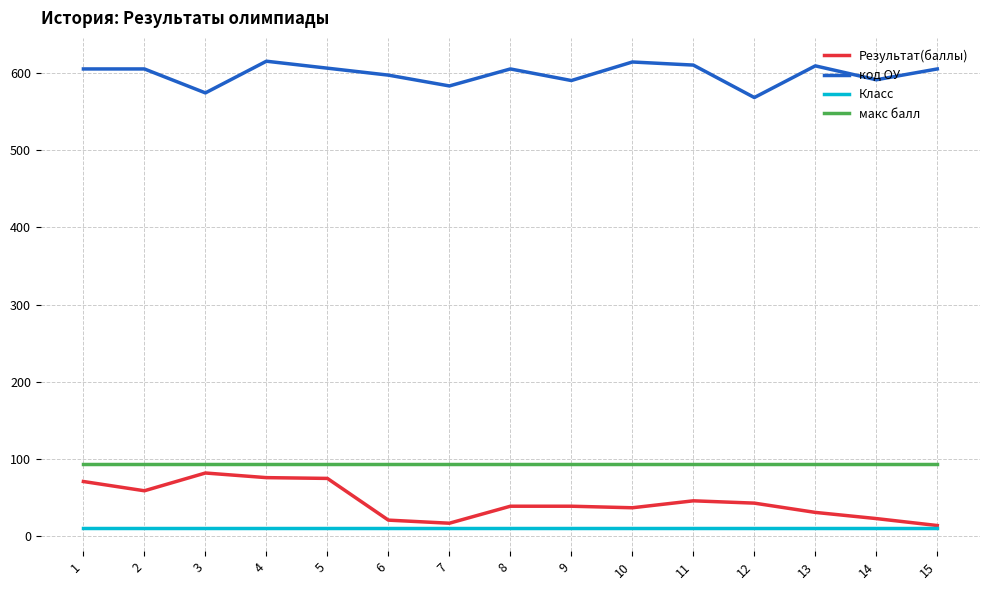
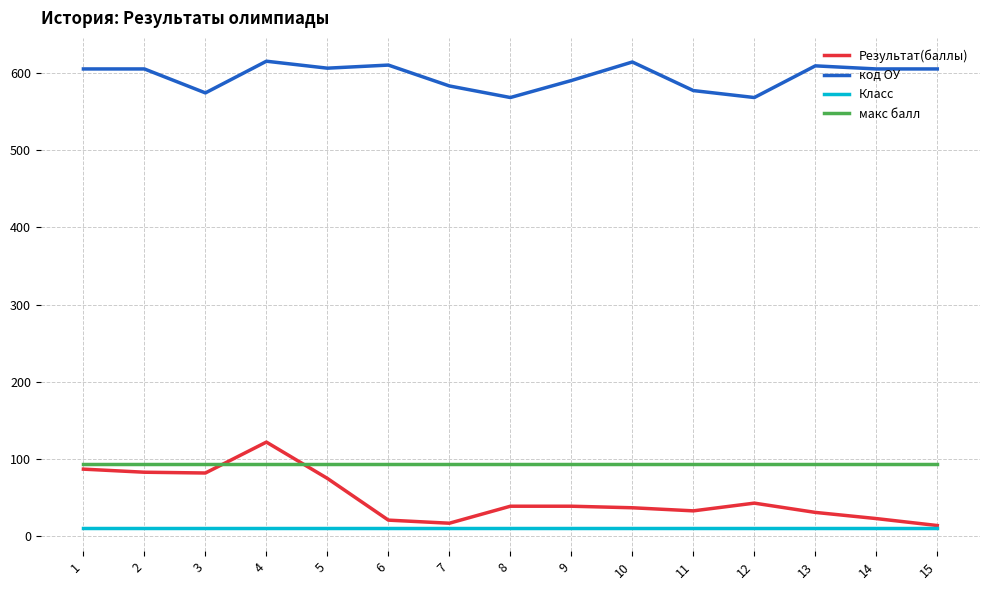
  {
    "Результат(баллы)": {
-     "1": 70,
-     "2": 60,
+     "1": 90,
+     "2": 80,
      "3": 80,
-     "4": 80,
+     "4": 120,
      "5": 80,
      "6": 20,
      "7": 20,
      "8": 40,
      "9": 40,
      "10": 40,
-     "11": 50,
+     "11": 30,
      "12": 40,
      "13": 30,
      "14": 20
    },
    "код ОУ": {
      "1": 610,
      "2": 610,
      "3": 570,
      "4": 620,
      "5": 610,
-     "6": 600,
+     "6": 610,
      "7": 580,
-     "8": 610,
+     "8": 570,
      "9": 590,
      "10": 610,
-     "11": 610,
+     "11": 580,
      "12": 570,
      "13": 610,
-     "14": 590,
+     "14": 610,
      "15": 610
    },
    "Класс": {
      "1": 10,
      "2": 10,
      "3": 10,
      "4": 10,
      "5": 10,
      "6": 10,
      "7": 10,
      "8": 10,
      "9": 10,
      "10": 10,
      "11": 10,
      "12": 10,
      "13": 10,
      "14": 10
    },
    "макс балл": {
      "1": 90,
      "2": 90,
      "3": 90,
      "4": 90,
      "5": 90,
      "6": 90,
      "7": 90,
      "8": 90,
      "9": 90,
      "10": 90,
      "11": 90,
      "12": 90,
      "13": 90,
      "14": 90,
      "15": 90
    }
  }
